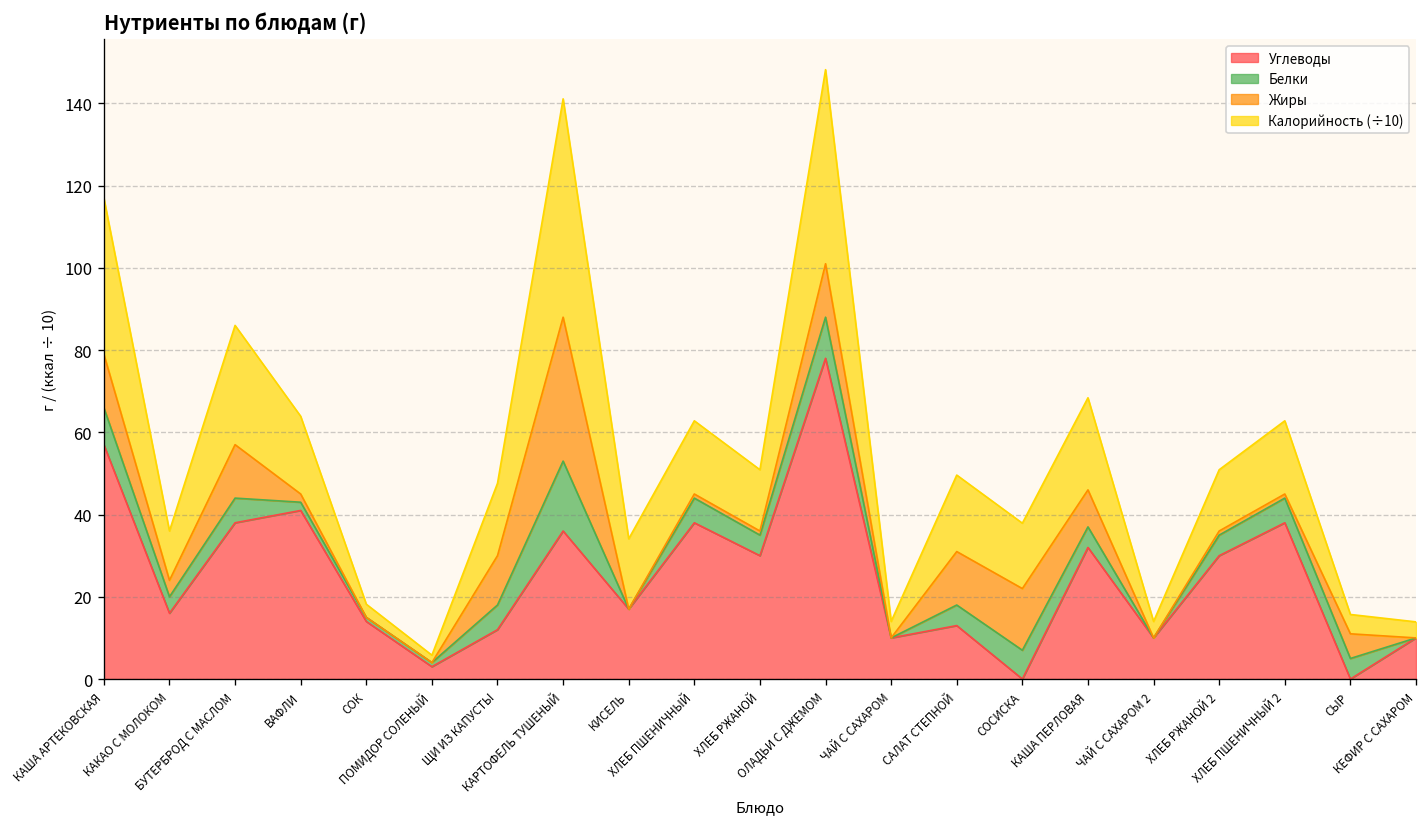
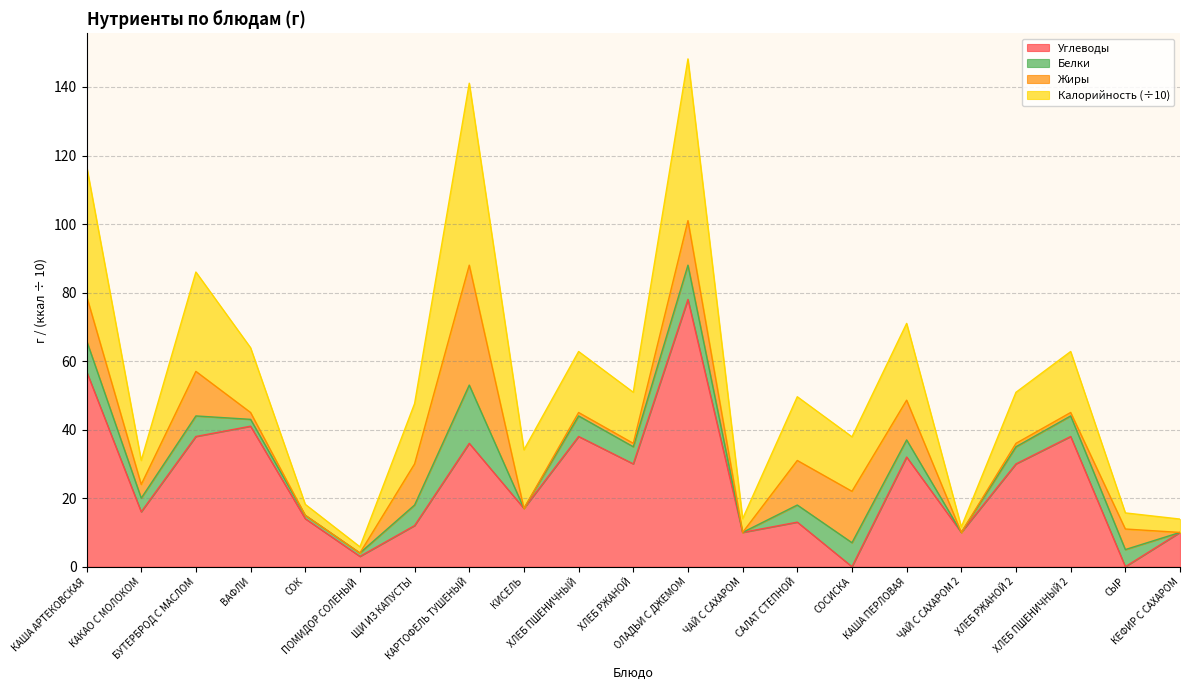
  {
    "Углеводы": {
      "КАША АРТЕКОВСКАЯ": 57,
      "КАКАО С МОЛОКОМ": 16,
      "БУТЕРБРОД С МАСЛОМ": 38,
      "ВАФЛИ": 41,
      "СОК": 14,
      "ПОМИДОР СОЛЕНЫЙ": 3,
      "ЩИ ИЗ КАПУСТЫ": 12,
      "КАРТОФЕЛЬ ТУШЕНЫЙ": 36,
      "ХЛЕБ ПШЕНИЧНЫЙ": 38,
      "ХЛЕБ РЖАНОЙ": 30,
      "ОЛАДЬИ С ДЖЕМОМ": 78,
      "САЛАТ СТЕПНОЙ": 13,
      "СОСИСКА": 0,
      "КАША ПЕРЛОВАЯ": 32,
      "ХЛЕБ РЖАНОЙ 2": 30,
      "ХЛЕБ ПШЕНИЧНЫЙ 2": 38,
      "СЫР": 0
    },
    "Белки": {
      "КАША АРТЕКОВСКАЯ": 9,
      "КАКАО С МОЛОКОМ": 4,
      "БУТЕРБРОД С МАСЛОМ": 6,
      "ВАФЛИ": 2,
      "ЩИ ИЗ КАПУСТЫ": 6,
      "КАРТОФЕЛЬ ТУШЕНЫЙ": 17,
      "ХЛЕБ ПШЕНИЧНЫЙ": 6,
      "ХЛЕБ РЖАНОЙ": 5,
      "ОЛАДЬИ С ДЖЕМОМ": 10,
      "САЛАТ СТЕПНОЙ": 5,
      "СОСИСКА": 7,
      "КАША ПЕРЛОВАЯ": 5,
      "ХЛЕБ РЖАНОЙ 2": 5,
      "ХЛЕБ ПШЕНИЧНЫЙ 2": 6,
      "СЫР": 5
    },
    "Жиры": {
      "КАША АРТЕКОВСКАЯ": 13,
      "КАКАО С МОЛОКОМ": 4,
      "БУТЕРБРОД С МАСЛОМ": 13,
      "ВАФЛИ": 2,
      "ЩИ ИЗ КАПУСТЫ": 12,
      "КАРТОФЕЛЬ ТУШЕНЫЙ": 35,
      "ХЛЕБ ПШЕНИЧНЫЙ": 1,
      "ХЛЕБ РЖАНОЙ": 1,
      "ОЛАДЬИ С ДЖЕМОМ": 13,
      "САЛАТ СТЕПНОЙ": 13,
      "СОСИСКА": 15,
-     "КАША ПЕРЛОВАЯ": 9,
+     "КАША ПЕРЛОВАЯ": 12,
      "ХЛЕБ РЖАНОЙ 2": 1,
      "ХЛЕБ ПШЕНИЧНЫЙ 2": 1,
      "СЫР": 6
    },
    "Калорийность (÷10)": {
      "КАША АРТЕКОВСКАЯ": 38,
-     "КАКАО С МОЛОКОМ": 12,
+     "КАКАО С МОЛОКОМ": 7,
      "БУТЕРБРОД С МАСЛОМ": 29,
      "ВАФЛИ": 19,
      "СОК": 3,
      "ПОМИДОР СОЛЕНЫЙ": 2,
      "ЩИ ИЗ КАПУСТЫ": 18,
      "КАРТОФЕЛЬ ТУШЕНЫЙ": 53,
      "КИСЕЛЬ": 17,
      "ХЛЕБ ПШЕНИЧНЫЙ": 18,
      "ХЛЕБ РЖАНОЙ": 15,
      "ОЛАДЬИ С ДЖЕМОМ": 47,
      "ЧАЙ С САХАРОМ": 4,
      "САЛАТ СТЕПНОЙ": 19,
      "СОСИСКА": 16,
      "КАША ПЕРЛОВАЯ": 22,
-     "ЧАЙ С САХАРОМ 2": 4,
+     "ЧАЙ С САХАРОМ 2": 2,
      "ХЛЕБ РЖАНОЙ 2": 15,
      "ХЛЕБ ПШЕНИЧНЫЙ 2": 18,
      "СЫР": 5,
      "КЕФИР С САХАРОМ": 4
    }
  }
